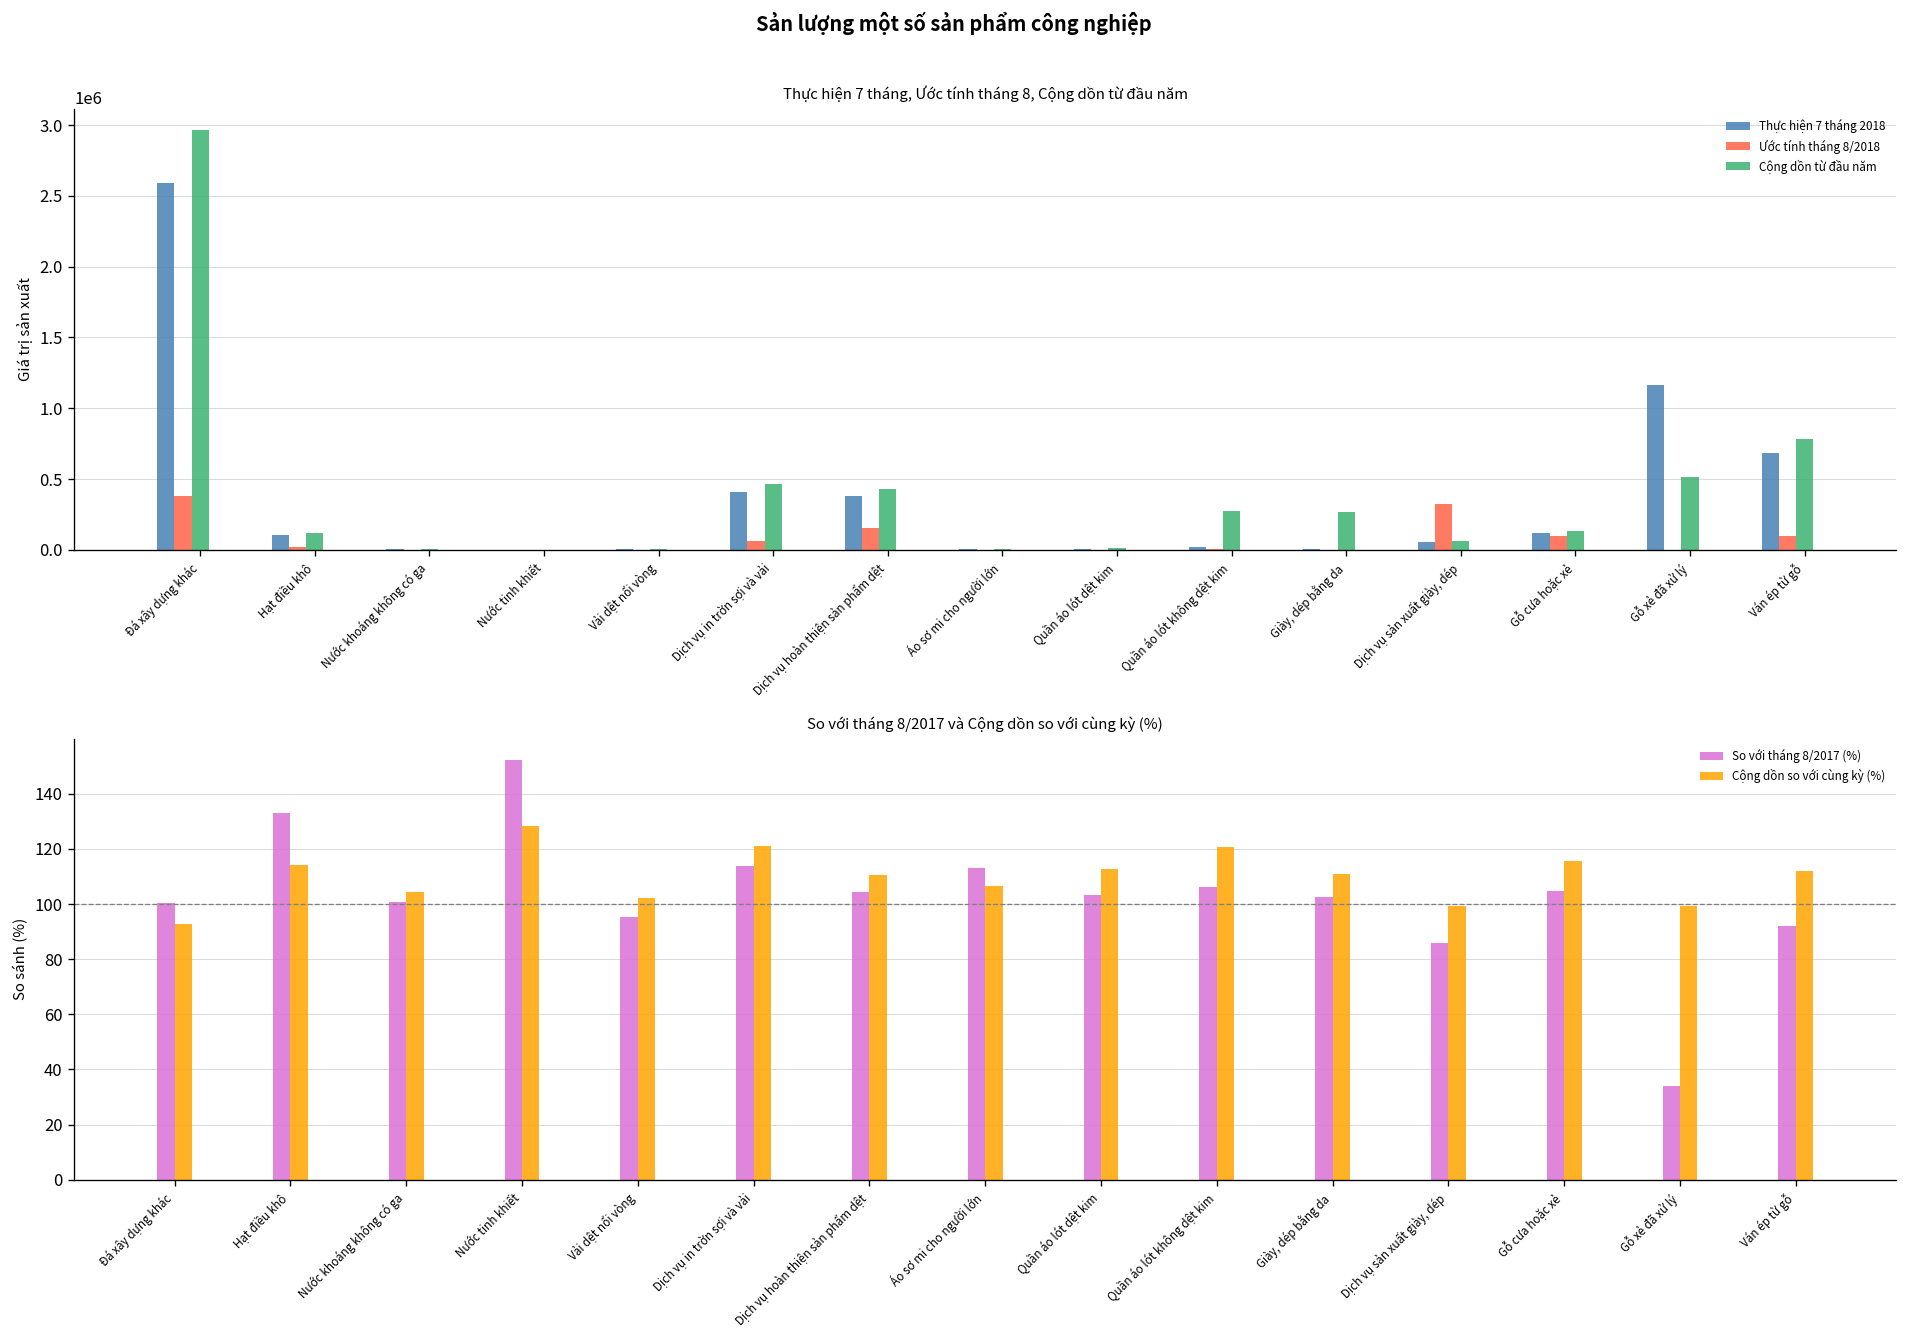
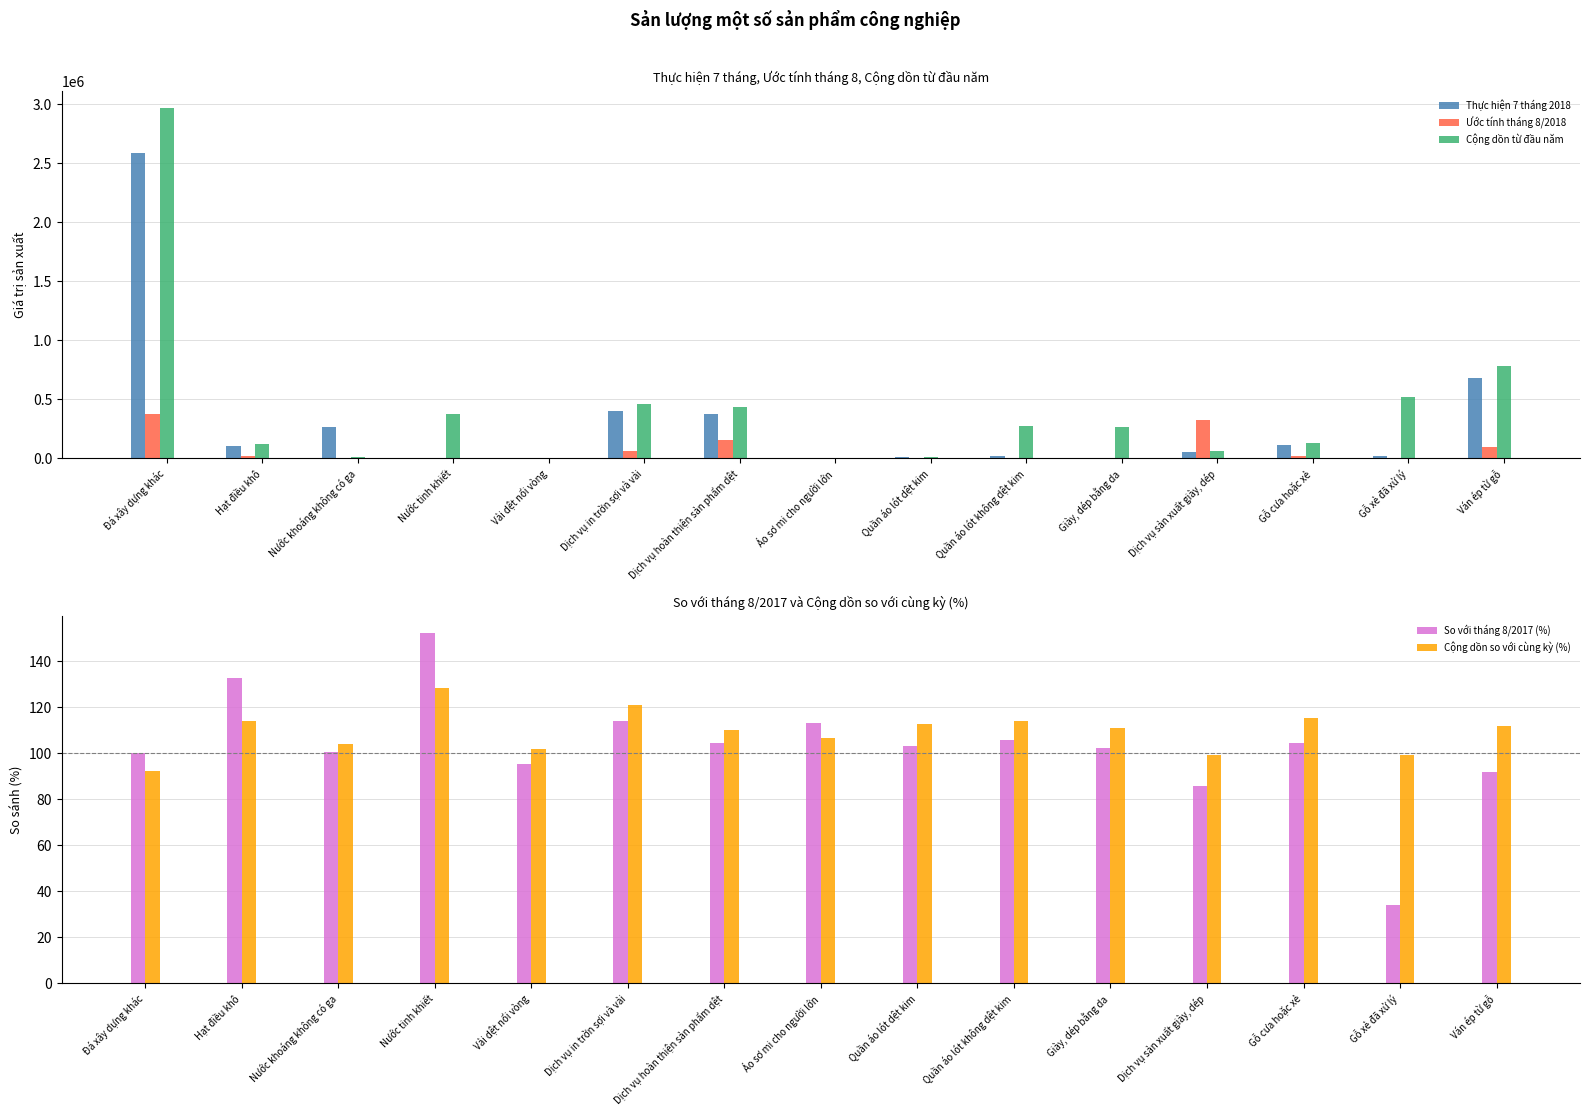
  {
    "Thực hiện 7 tháng, Ước tính tháng 8, Cộng dồn từ đầu năm": {
      "Thực hiện 7 tháng 2018": {
        "Đá xây dựng khác": 2590000,
        "Hạt điều khô": 100000,
-       "Nước khoáng không có ga": 10000,
+       "Nước khoáng không có ga": 260000,
        "Dịch vụ in trờn sợi và vải": 400000,
        "Dịch vụ hoàn thiện sản phẩm dệt": 380000,
        "Dịch vụ sản xuất giày, dép": 60000,
        "Gỗ cưa hoặc xẻ": 120000,
-       "Gỗ xẻ đã xử lý": 1170000,
+       "Gỗ xẻ đã xử lý": 20000,
        "Ván ép từ gỗ": 680000
      },
      "Ước tính tháng 8/2018": {
        "Đá xây dựng khác": 380000,
        "Dịch vụ in trờn sợi và vải": 60000,
        "Dịch vụ hoàn thiện sản phẩm dệt": 150000,
        "Dịch vụ sản xuất giày, dép": 320000,
-       "Gỗ cưa hoặc xẻ": 100000,
+       "Gỗ cưa hoặc xẻ": 20000,
        "Ván ép từ gỗ": 100000
      },
      "Cộng dồn từ đầu năm": {
        "Đá xây dựng khác": 2970000,
        "Hạt điều khô": 120000,
-       "Nước tinh khiết": 0,
+       "Nước tinh khiết": 380000,
        "Dịch vụ in trờn sợi và vải": 460000,
        "Dịch vụ hoàn thiện sản phẩm dệt": 430000,
        "Quần áo lót không dệt kim": 280000,
        "Giày, dép bằng da": 270000,
        "Dịch vụ sản xuất giày, dép": 60000,
        "Gỗ cưa hoặc xẻ": 130000,
        "Gỗ xẻ đã xử lý": 520000,
        "Ván ép từ gỗ": 780000
      }
    },
    "So với tháng 8/2017 và Cộng dồn so với cùng kỳ (%)": {
      "So với tháng 8/2017 (%)": {
        "Đá xây dựng khác": 100,
        "Hạt điều khô": 133,
        "Nước khoáng không có ga": 101,
        "Nước tinh khiết": 152,
        "Vải dệt nổi vòng": 95,
        "Dịch vụ in trờn sợi và vải": 114,
        "Dịch vụ hoàn thiện sản phẩm dệt": 104,
        "Áo sơ mi cho người lớn": 113,
        "Quần áo lót dệt kim": 103,
        "Quần áo lót không dệt kim": 106,
        "Giày, dép bằng da": 102,
        "Dịch vụ sản xuất giày, dép": 86,
        "Gỗ cưa hoặc xẻ": 105,
        "Gỗ xẻ đã xử lý": 34,
        "Ván ép từ gỗ": 92
      },
      "Cộng dồn so với cùng kỳ (%)": {
        "Đá xây dựng khác": 93,
        "Hạt điều khô": 114,
        "Nước khoáng không có ga": 104,
        "Nước tinh khiết": 128,
        "Vải dệt nổi vòng": 102,
        "Dịch vụ in trờn sợi và vải": 121,
        "Dịch vụ hoàn thiện sản phẩm dệt": 110,
        "Áo sơ mi cho người lớn": 107,
        "Quần áo lót dệt kim": 113,
-       "Quần áo lót không dệt kim": 121,
+       "Quần áo lót không dệt kim": 114,
        "Giày, dép bằng da": 111,
        "Dịch vụ sản xuất giày, dép": 99,
        "Gỗ cưa hoặc xẻ": 115,
        "Gỗ xẻ đã xử lý": 99,
        "Ván ép từ gỗ": 112
      }
    }
  }
